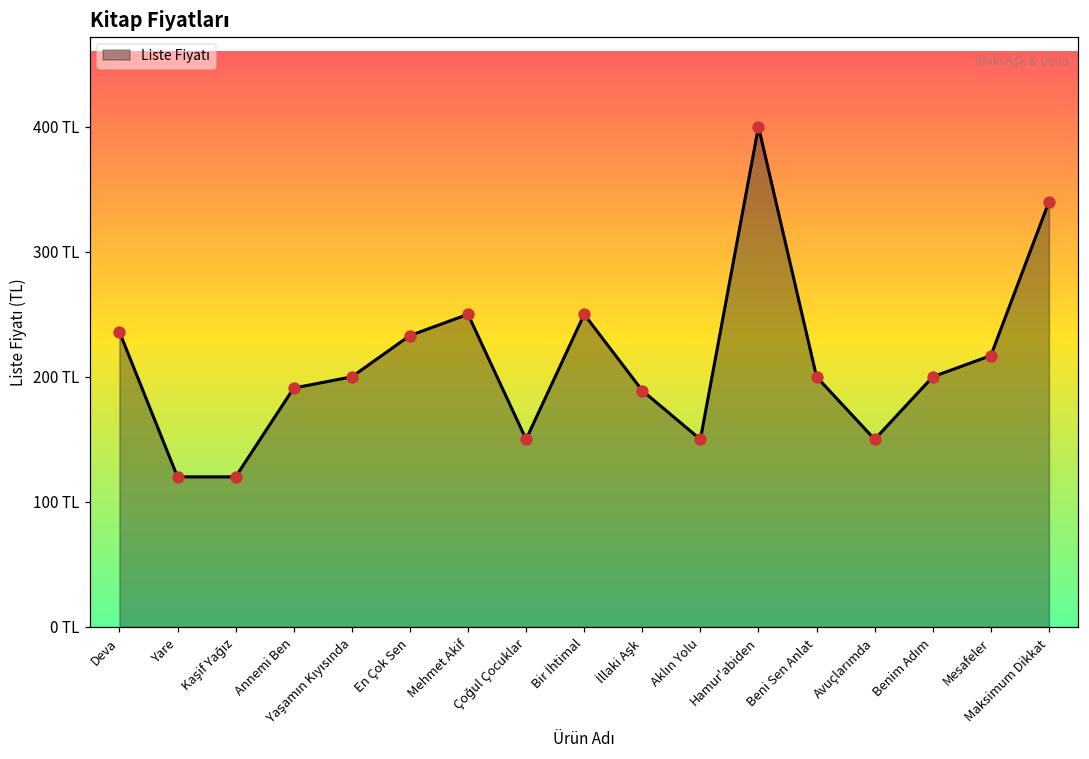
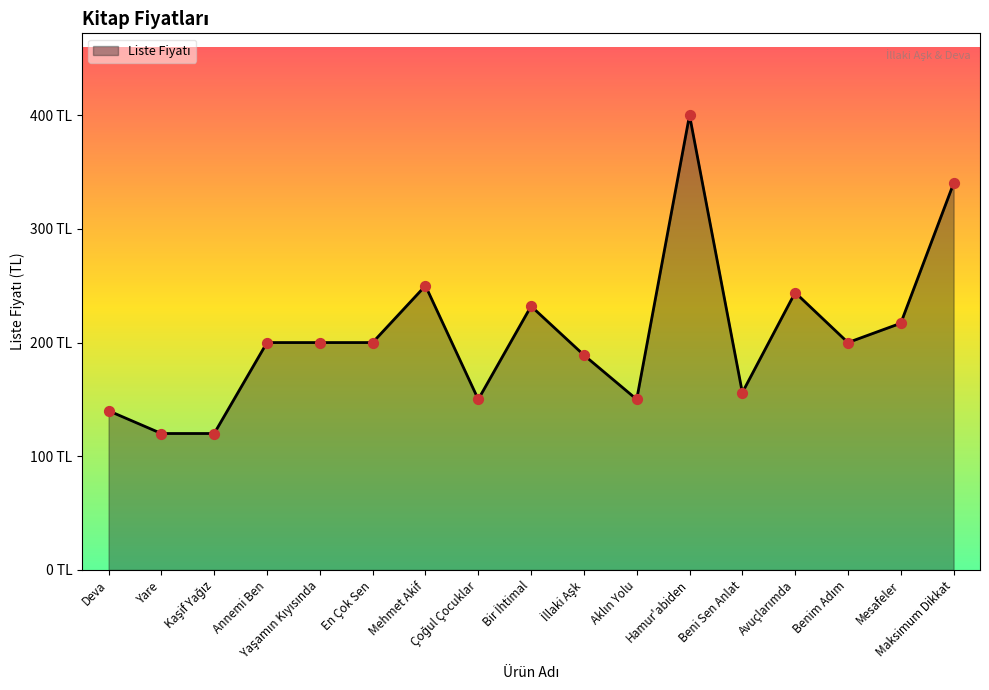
  {
-   "Deva": "236 TL",
+   "Deva": "140 TL",
    "Yare": "120 TL",
    "Kaşif Yağız": "120 TL",
-   "Annemi Ben": "191 TL",
+   "Annemi Ben": "200 TL",
    "Yaşamın Kıyısında": "200 TL",
-   "En Çok Sen": "233 TL",
+   "En Çok Sen": "200 TL",
    "Mehmet Akif": "250 TL",
    "Çoğul Çocuklar": "150 TL",
-   "Bir İhtimal": "250 TL",
+   "Bir İhtimal": "232 TL",
    "İllaki Aşk": "189 TL",
    "Aklın Yolu": "150 TL",
    "Hamur'abiden": "400 TL",
-   "Beni Sen Anlat": "200 TL",
-   "Avuçlarımda": "150 TL",
+   "Beni Sen Anlat": "156 TL",
+   "Avuçlarımda": "244 TL",
    "Benim Adım": "200 TL",
    "Mesafeler": "217 TL",
    "Maksimum Dikkat": "340 TL"
  }
